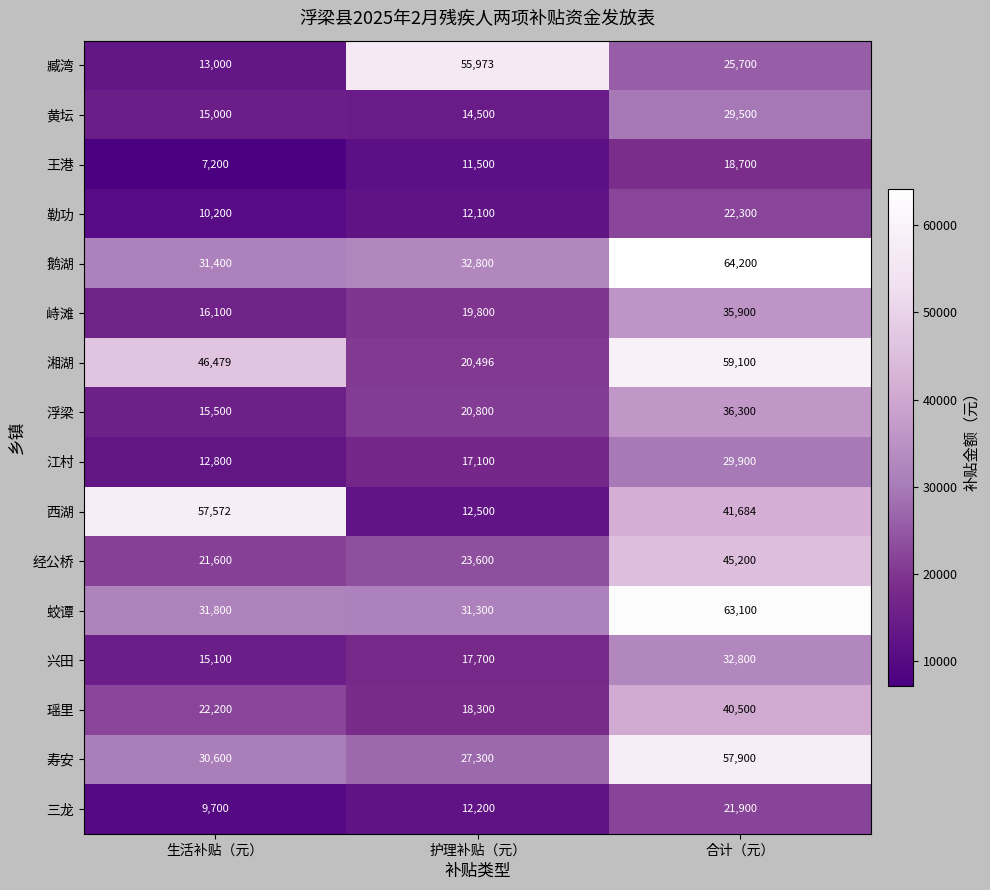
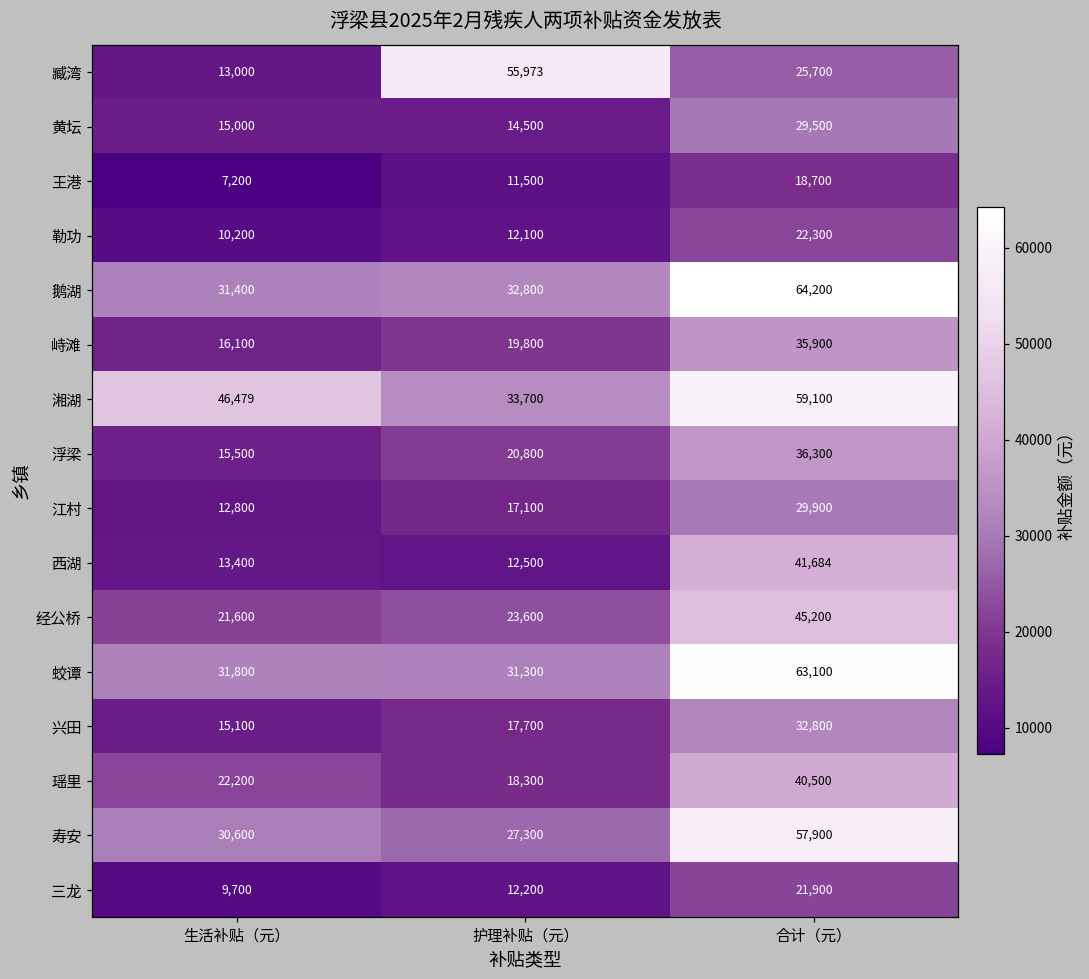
  {
    "臧湾": {
      "生活补贴（元）": "13,000",
      "护理补贴（元）": "55,973",
      "合计（元）": "25,700"
    },
    "黄坛": {
      "生活补贴（元）": "15,000",
      "护理补贴（元）": "14,500",
      "合计（元）": "29,500"
    },
    "王港": {
      "生活补贴（元）": "7,200",
      "护理补贴（元）": "11,500",
      "合计（元）": "18,700"
    },
    "勒功": {
      "生活补贴（元）": "10,200",
      "护理补贴（元）": "12,100",
      "合计（元）": "22,300"
    },
    "鹅湖": {
      "生活补贴（元）": "31,400",
      "护理补贴（元）": "32,800",
      "合计（元）": "64,200"
    },
    "峙滩": {
      "生活补贴（元）": "16,100",
      "护理补贴（元）": "19,800",
      "合计（元）": "35,900"
    },
    "湘湖": {
      "生活补贴（元）": "46,479",
-     "护理补贴（元）": "20,496",
+     "护理补贴（元）": "33,700",
      "合计（元）": "59,100"
    },
    "浮梁": {
      "生活补贴（元）": "15,500",
      "护理补贴（元）": "20,800",
      "合计（元）": "36,300"
    },
    "江村": {
      "生活补贴（元）": "12,800",
      "护理补贴（元）": "17,100",
      "合计（元）": "29,900"
    },
    "西湖": {
-     "生活补贴（元）": "57,572",
+     "生活补贴（元）": "13,400",
      "护理补贴（元）": "12,500",
      "合计（元）": "41,684"
    },
    "经公桥": {
      "生活补贴（元）": "21,600",
      "护理补贴（元）": "23,600",
      "合计（元）": "45,200"
    },
    "蛟谭": {
      "生活补贴（元）": "31,800",
      "护理补贴（元）": "31,300",
      "合计（元）": "63,100"
    },
    "兴田": {
      "生活补贴（元）": "15,100",
      "护理补贴（元）": "17,700",
      "合计（元）": "32,800"
    },
    "瑶里": {
      "生活补贴（元）": "22,200",
      "护理补贴（元）": "18,300",
      "合计（元）": "40,500"
    },
    "寿安": {
      "生活补贴（元）": "30,600",
      "护理补贴（元）": "27,300",
      "合计（元）": "57,900"
    },
    "三龙": {
      "生活补贴（元）": "9,700",
      "护理补贴（元）": "12,200",
      "合计（元）": "21,900"
    }
  }
